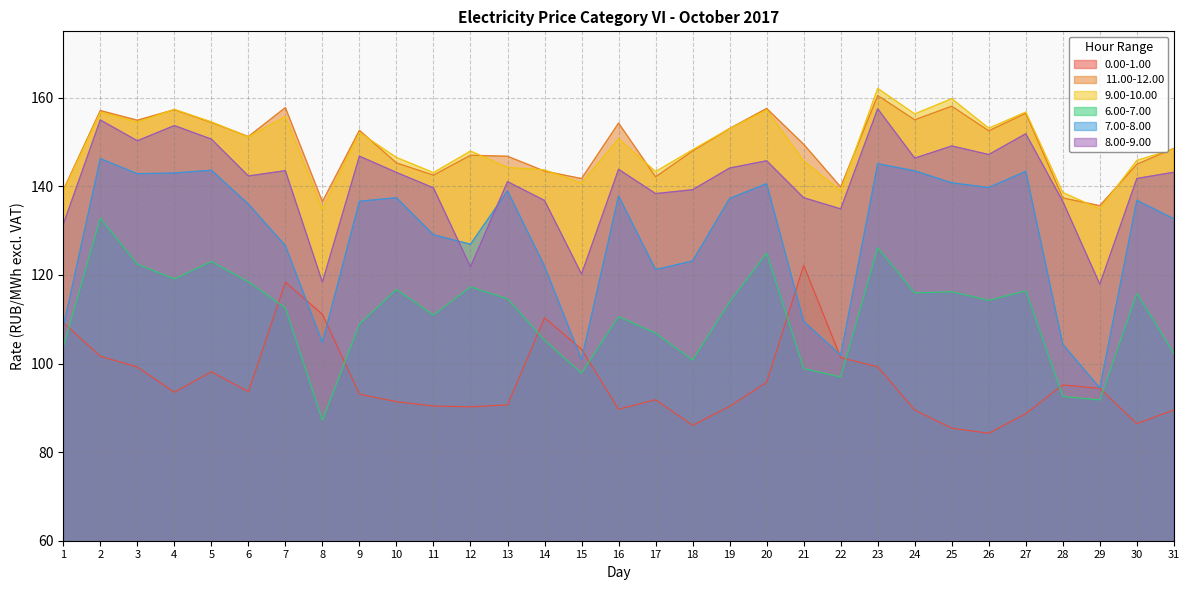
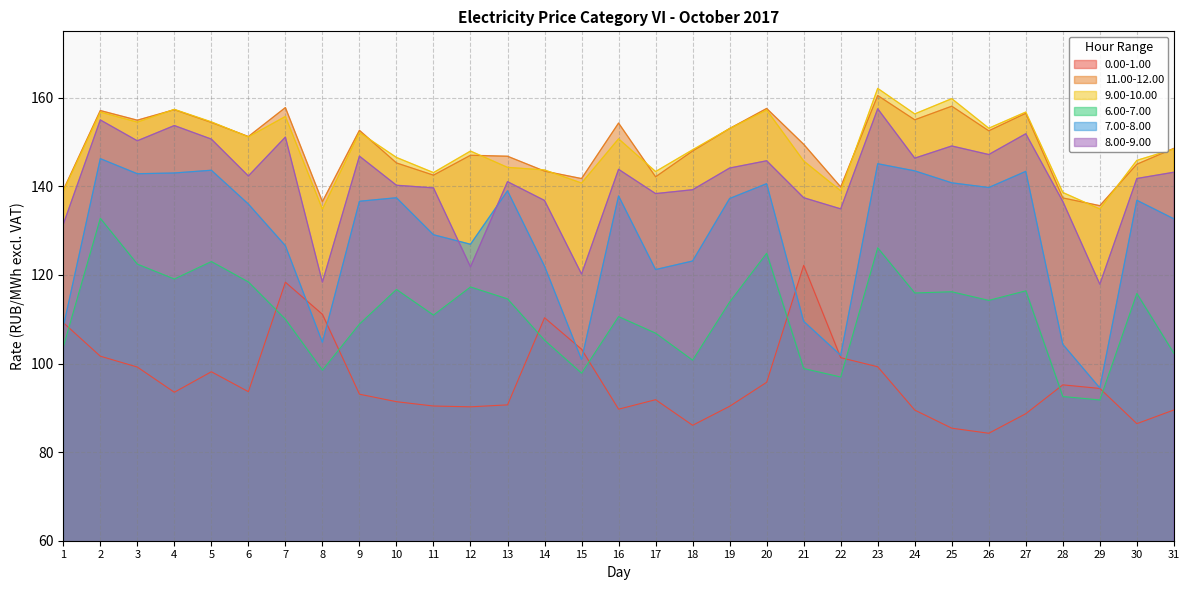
  {
    "6.00-7.00": {
      "1": 104,
      "2": 133,
      "3": 122,
      "4": 119,
      "5": 123,
      "6": 118,
-     "7": 113,
-     "8": 87,
+     "7": 110,
+     "8": 99,
      "9": 109,
      "10": 117,
      "11": 111,
      "12": 117,
      "13": 115,
      "14": 105,
      "15": 98,
      "16": 111,
      "17": 107,
      "18": 101,
      "19": 114,
      "20": 125,
      "21": 99,
      "22": 97,
      "23": 126,
      "24": 116,
      "25": 116,
      "26": 114,
      "27": 116,
      "28": 93,
      "29": 92,
      "30": 116,
      "31": 102
    },
    "7.00-8.00": {
      "1": 108,
      "2": 146,
      "3": 143,
      "4": 143,
      "5": 144,
      "6": 136,
      "7": 127,
      "8": 105,
      "9": 137,
      "10": 137,
      "11": 129,
      "12": 127,
      "13": 139,
      "14": 122,
      "15": 101,
      "16": 138,
      "17": 121,
      "18": 123,
      "19": 137,
      "20": 141,
      "21": 110,
      "23": 145,
      "24": 144,
      "25": 141,
      "26": 140,
      "27": 143,
      "28": 104,
      "30": 137,
      "31": 133
    },
    "8.00-9.00": {
      "1": 131,
      "2": 155,
      "3": 150,
      "4": 154,
      "5": 151,
      "6": 142,
-     "7": 144,
+     "7": 151,
      "8": 118,
      "9": 147,
-     "10": 143,
+     "10": 140,
      "11": 140,
      "12": 122,
      "13": 141,
      "14": 137,
      "15": 120,
      "16": 144,
      "17": 138,
      "18": 139,
      "19": 144,
      "20": 146,
      "21": 137,
      "22": 135,
      "23": 158,
      "24": 146,
      "25": 149,
      "26": 147,
      "27": 152,
      "28": 137,
      "29": 118,
      "30": 142,
      "31": 143
    }
  }
